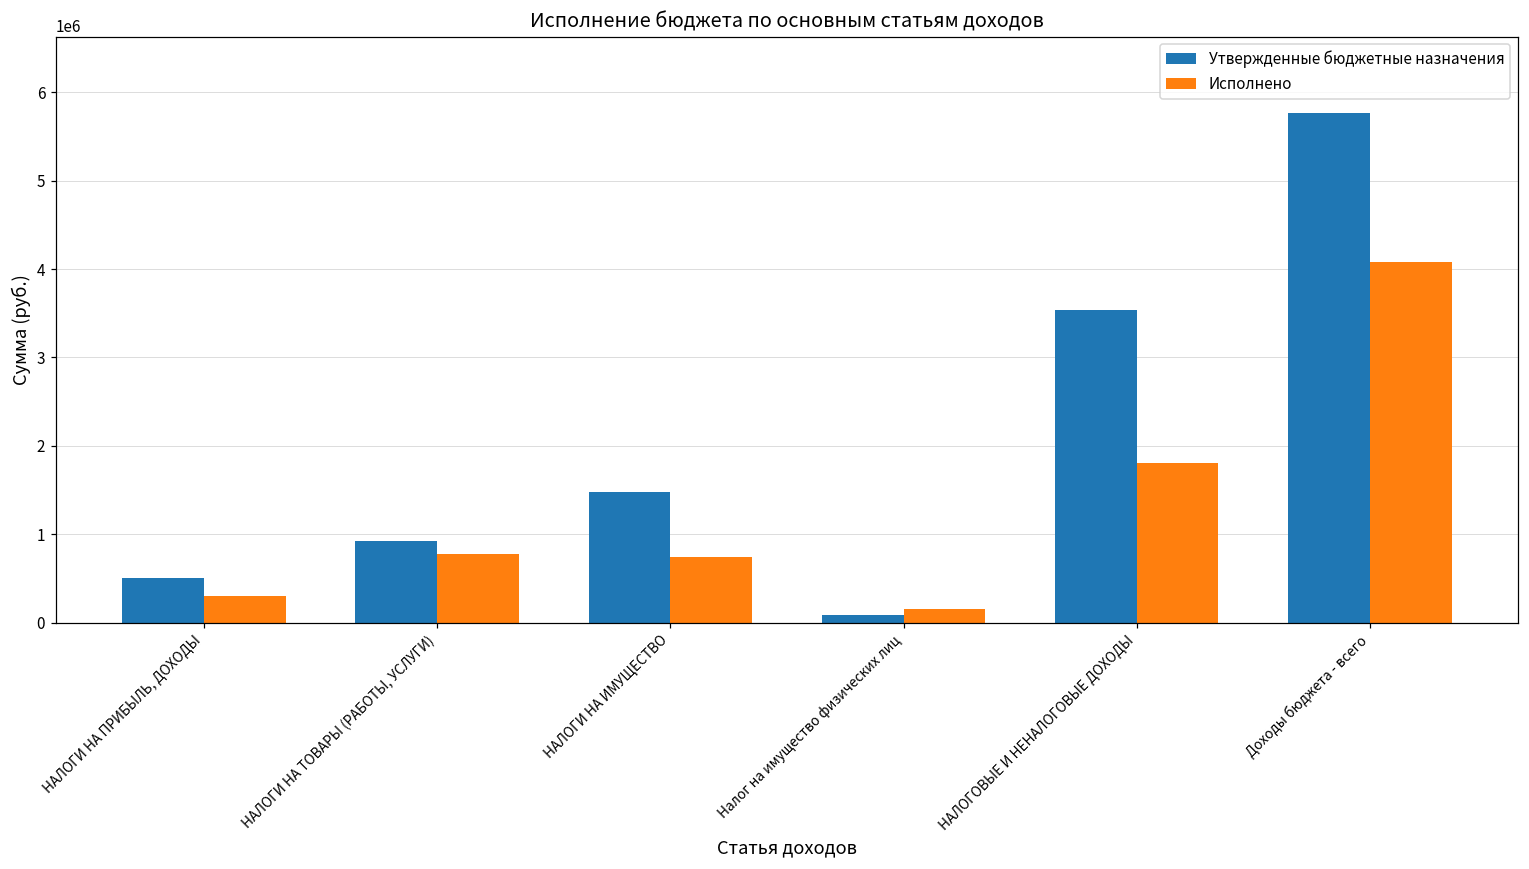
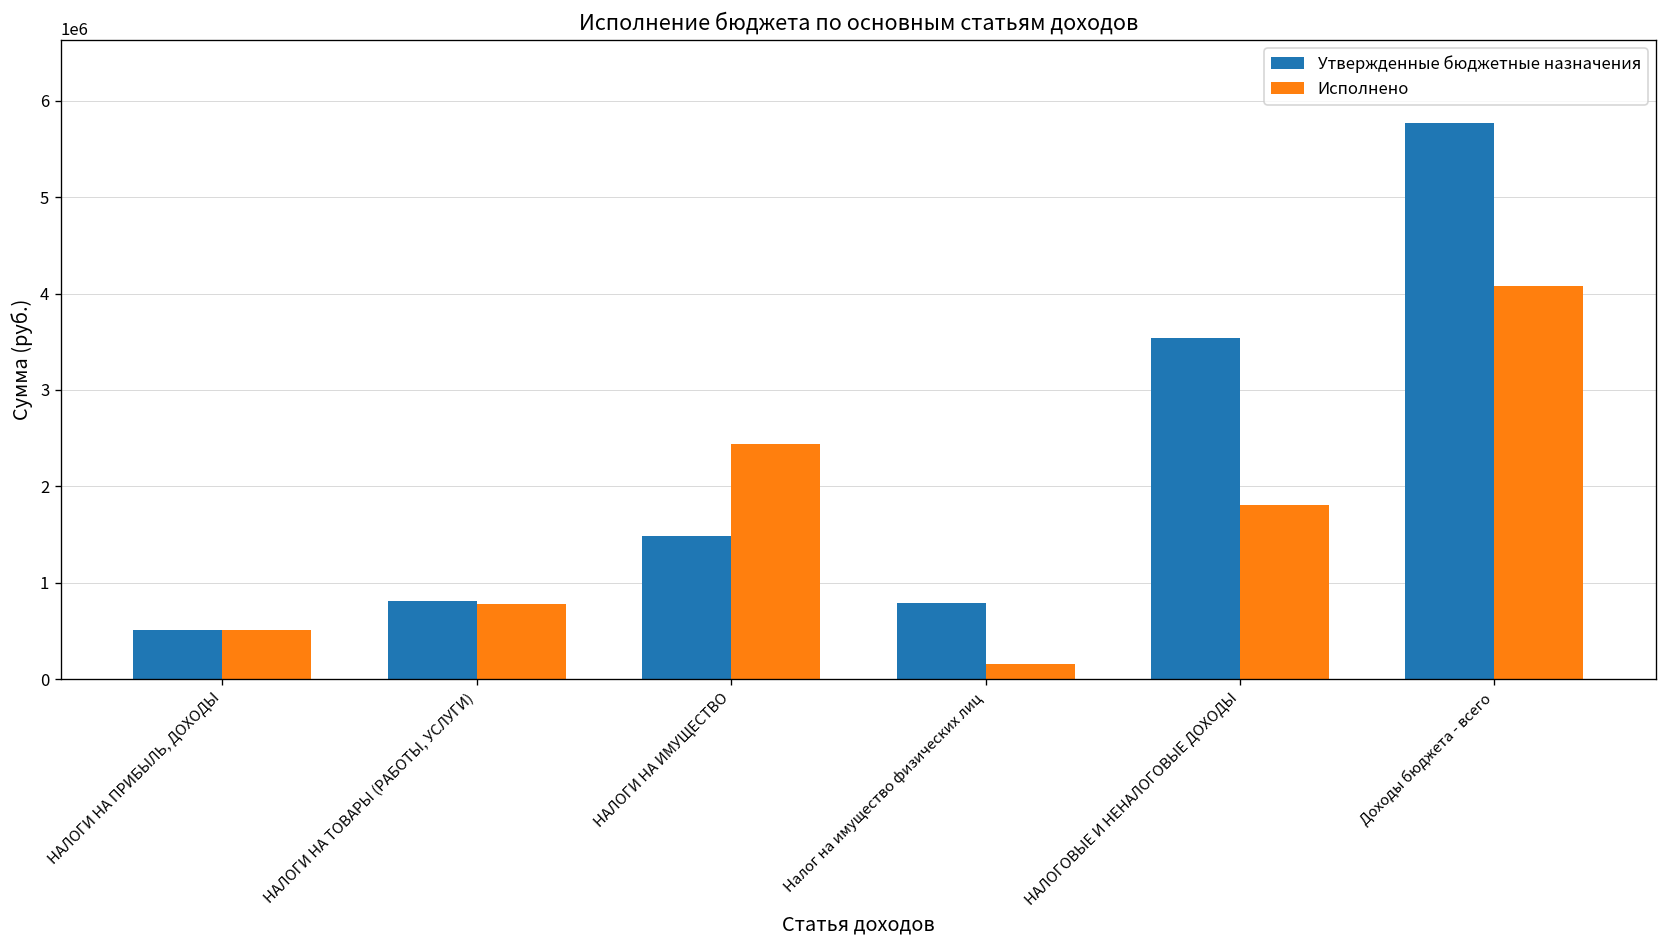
  {
    "Утвержденные бюджетные назначения": {
      "НАЛОГИ НА ПРИБЫЛЬ, ДОХОДЫ": 500000,
-     "НАЛОГИ НА ТОВАРЫ (РАБОТЫ, УСЛУГИ)": 900000,
+     "НАЛОГИ НА ТОВАРЫ (РАБОТЫ, УСЛУГИ)": 800000,
      "НАЛОГИ НА ИМУЩЕСТВО": 1500000,
-     "Налог на имущество физических лиц": 100000,
+     "Налог на имущество физических лиц": 800000,
      "НАЛОГОВЫЕ И НЕНАЛОГОВЫЕ ДОХОДЫ": 3500000,
      "Доходы бюджета - всего": 5800000
    },
    "Исполнено": {
-     "НАЛОГИ НА ПРИБЫЛЬ, ДОХОДЫ": 300000,
+     "НАЛОГИ НА ПРИБЫЛЬ, ДОХОДЫ": 500000,
      "НАЛОГИ НА ТОВАРЫ (РАБОТЫ, УСЛУГИ)": 800000,
-     "НАЛОГИ НА ИМУЩЕСТВО": 700000,
+     "НАЛОГИ НА ИМУЩЕСТВО": 2400000,
      "Налог на имущество физических лиц": 200000,
      "НАЛОГОВЫЕ И НЕНАЛОГОВЫЕ ДОХОДЫ": 1800000,
      "Доходы бюджета - всего": 4100000
    }
  }
